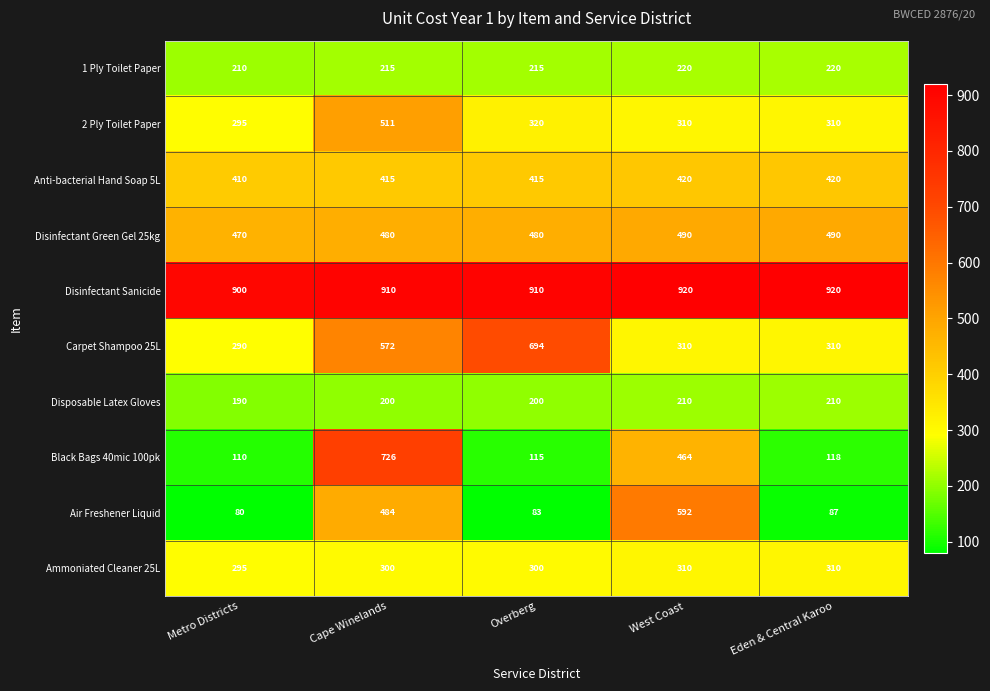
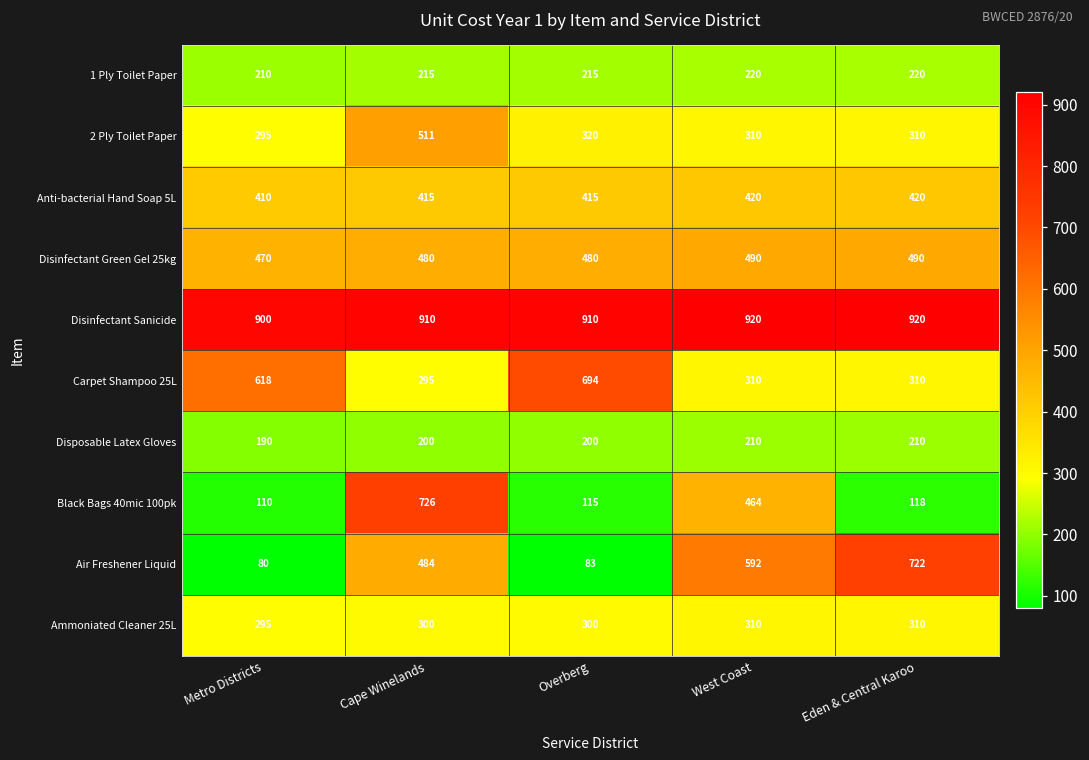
  {
    "1 Ply Toilet Paper": {
      "Metro Districts": 210,
      "Cape Winelands": 215,
      "Overberg": 215,
      "West Coast": 220,
      "Eden & Central Karoo": 220
    },
    "2 Ply Toilet Paper": {
      "Metro Districts": 295,
      "Cape Winelands": 511,
      "Overberg": 320,
      "West Coast": 310,
      "Eden & Central Karoo": 310
    },
    "Anti-bacterial Hand Soap 5L": {
      "Metro Districts": 410,
      "Cape Winelands": 415,
      "Overberg": 415,
      "West Coast": 420,
      "Eden & Central Karoo": 420
    },
    "Disinfectant Green Gel 25kg": {
      "Metro Districts": 470,
      "Cape Winelands": 480,
      "Overberg": 480,
      "West Coast": 490,
      "Eden & Central Karoo": 490
    },
    "Disinfectant Sanicide": {
      "Metro Districts": 900,
      "Cape Winelands": 910,
      "Overberg": 910,
      "West Coast": 920,
      "Eden & Central Karoo": 920
    },
    "Carpet Shampoo 25L": {
-     "Metro Districts": 290,
-     "Cape Winelands": 572,
+     "Metro Districts": 618,
+     "Cape Winelands": 295,
      "Overberg": 694,
      "West Coast": 310,
      "Eden & Central Karoo": 310
    },
    "Disposable Latex Gloves": {
      "Metro Districts": 190,
      "Cape Winelands": 200,
      "Overberg": 200,
      "West Coast": 210,
      "Eden & Central Karoo": 210
    },
    "Black Bags 40mic 100pk": {
      "Metro Districts": 110,
      "Cape Winelands": 726,
      "Overberg": 115,
      "West Coast": 464,
      "Eden & Central Karoo": 118
    },
    "Air Freshener Liquid": {
      "Metro Districts": 80,
      "Cape Winelands": 484,
      "Overberg": 83,
      "West Coast": 592,
-     "Eden & Central Karoo": 87
+     "Eden & Central Karoo": 722
    },
    "Ammoniated Cleaner 25L": {
      "Metro Districts": 295,
      "Cape Winelands": 300,
      "Overberg": 300,
      "West Coast": 310,
      "Eden & Central Karoo": 310
    }
  }
